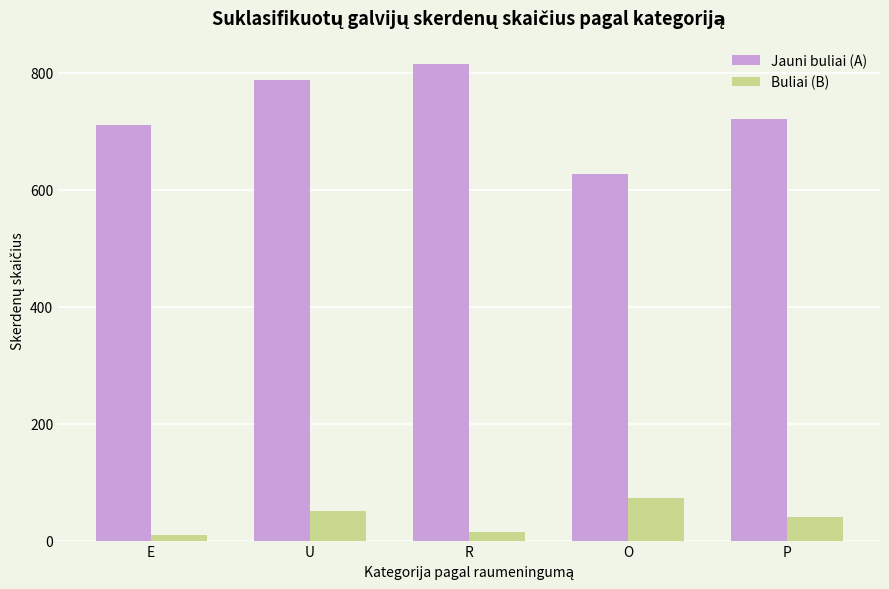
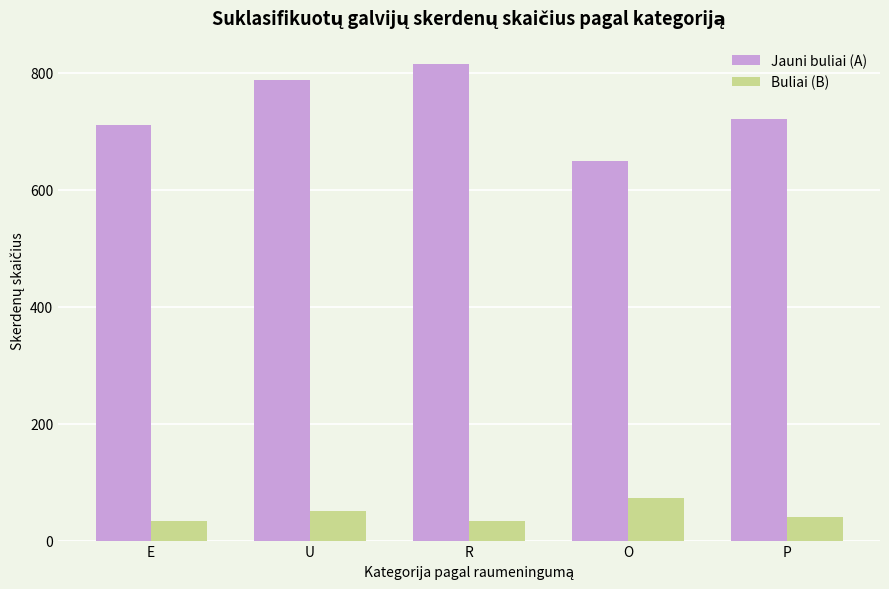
  {
    "Jauni buliai (A)": {
      "E": 710,
      "U": 790,
      "R": 810,
-     "O": 630,
+     "O": 650,
      "P": 720
    },
    "Buliai (B)": {
-     "E": 10,
+     "E": 30,
      "U": 50,
-     "R": 10,
+     "R": 30,
      "O": 70,
      "P": 40
    }
  }
